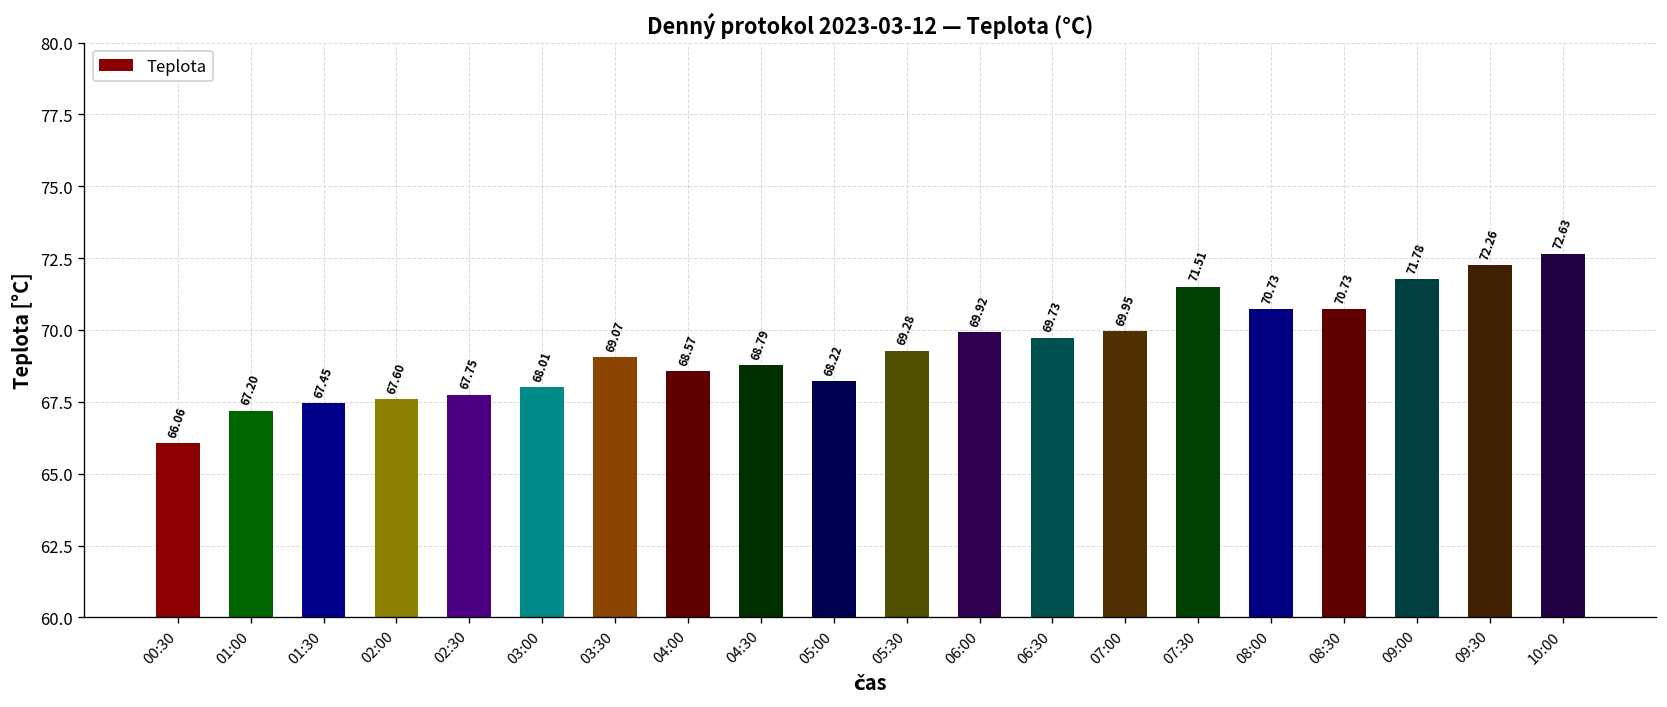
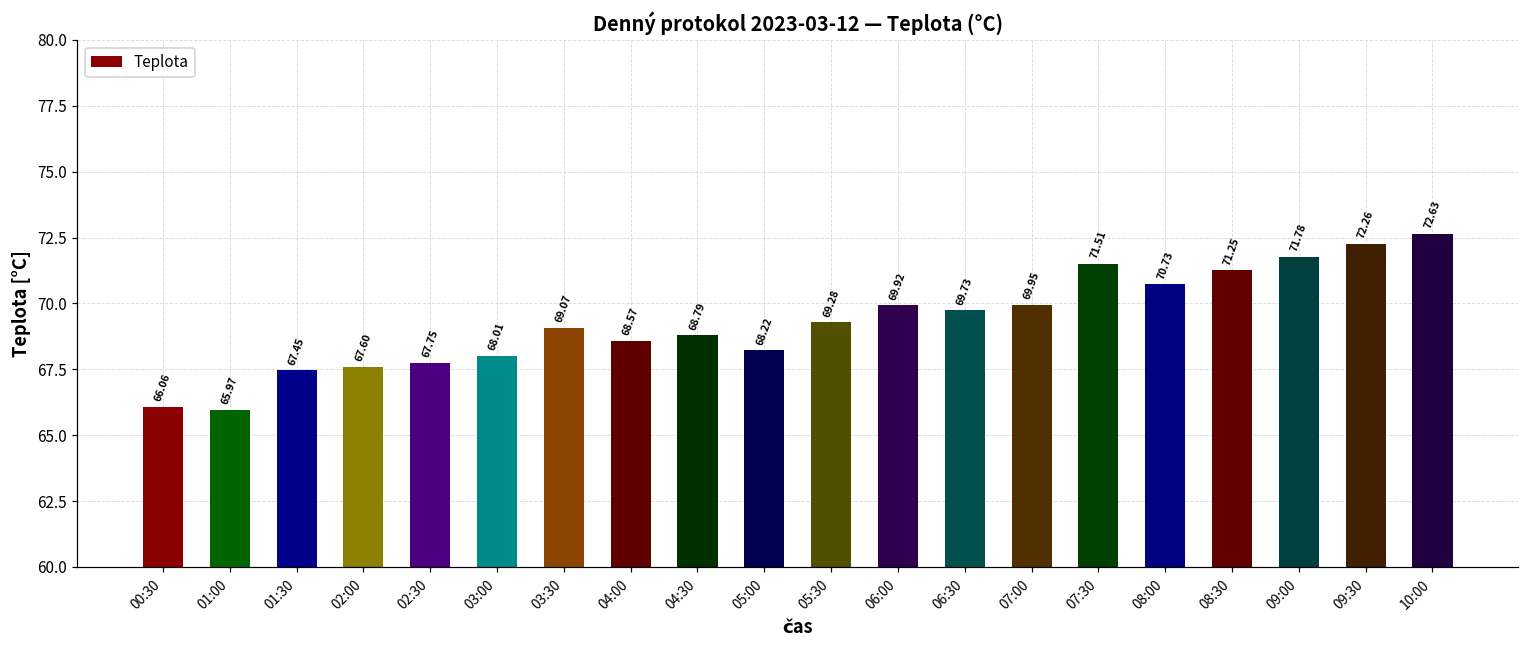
  {
    "00:30": 66.06,
-   "01:00": 67.20,
+   "01:00": 65.97,
    "01:30": 67.45,
    "02:00": 67.60,
    "02:30": 67.75,
    "03:00": 68.01,
    "03:30": 69.07,
    "04:00": 68.57,
    "04:30": 68.79,
    "05:00": 68.22,
    "05:30": 69.28,
    "06:00": 69.92,
    "06:30": 69.73,
    "07:00": 69.95,
    "07:30": 71.51,
    "08:00": 70.73,
-   "08:30": 70.73,
+   "08:30": 71.25,
    "09:00": 71.78,
    "09:30": 72.26,
    "10:00": 72.63
  }
